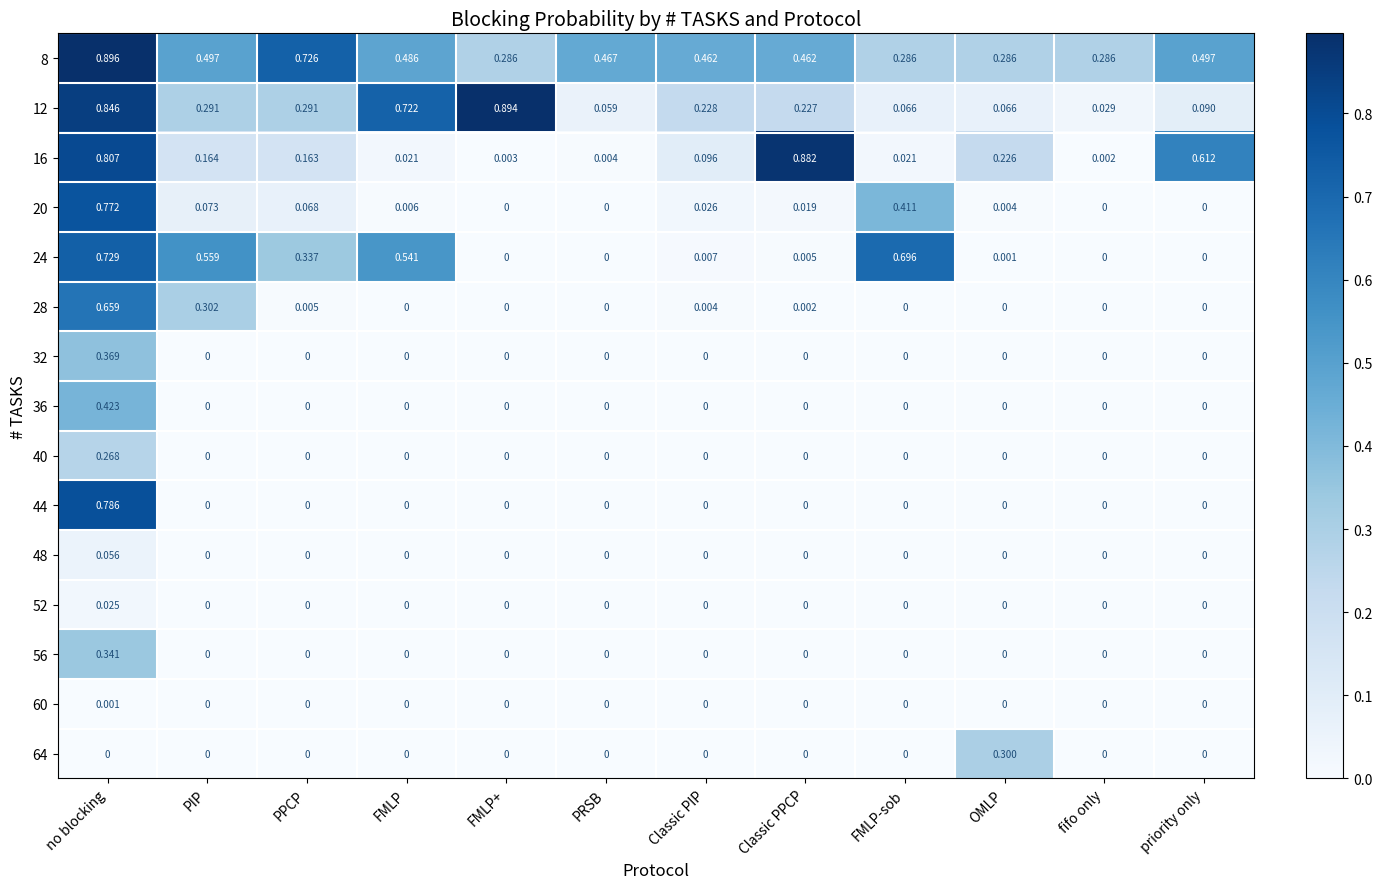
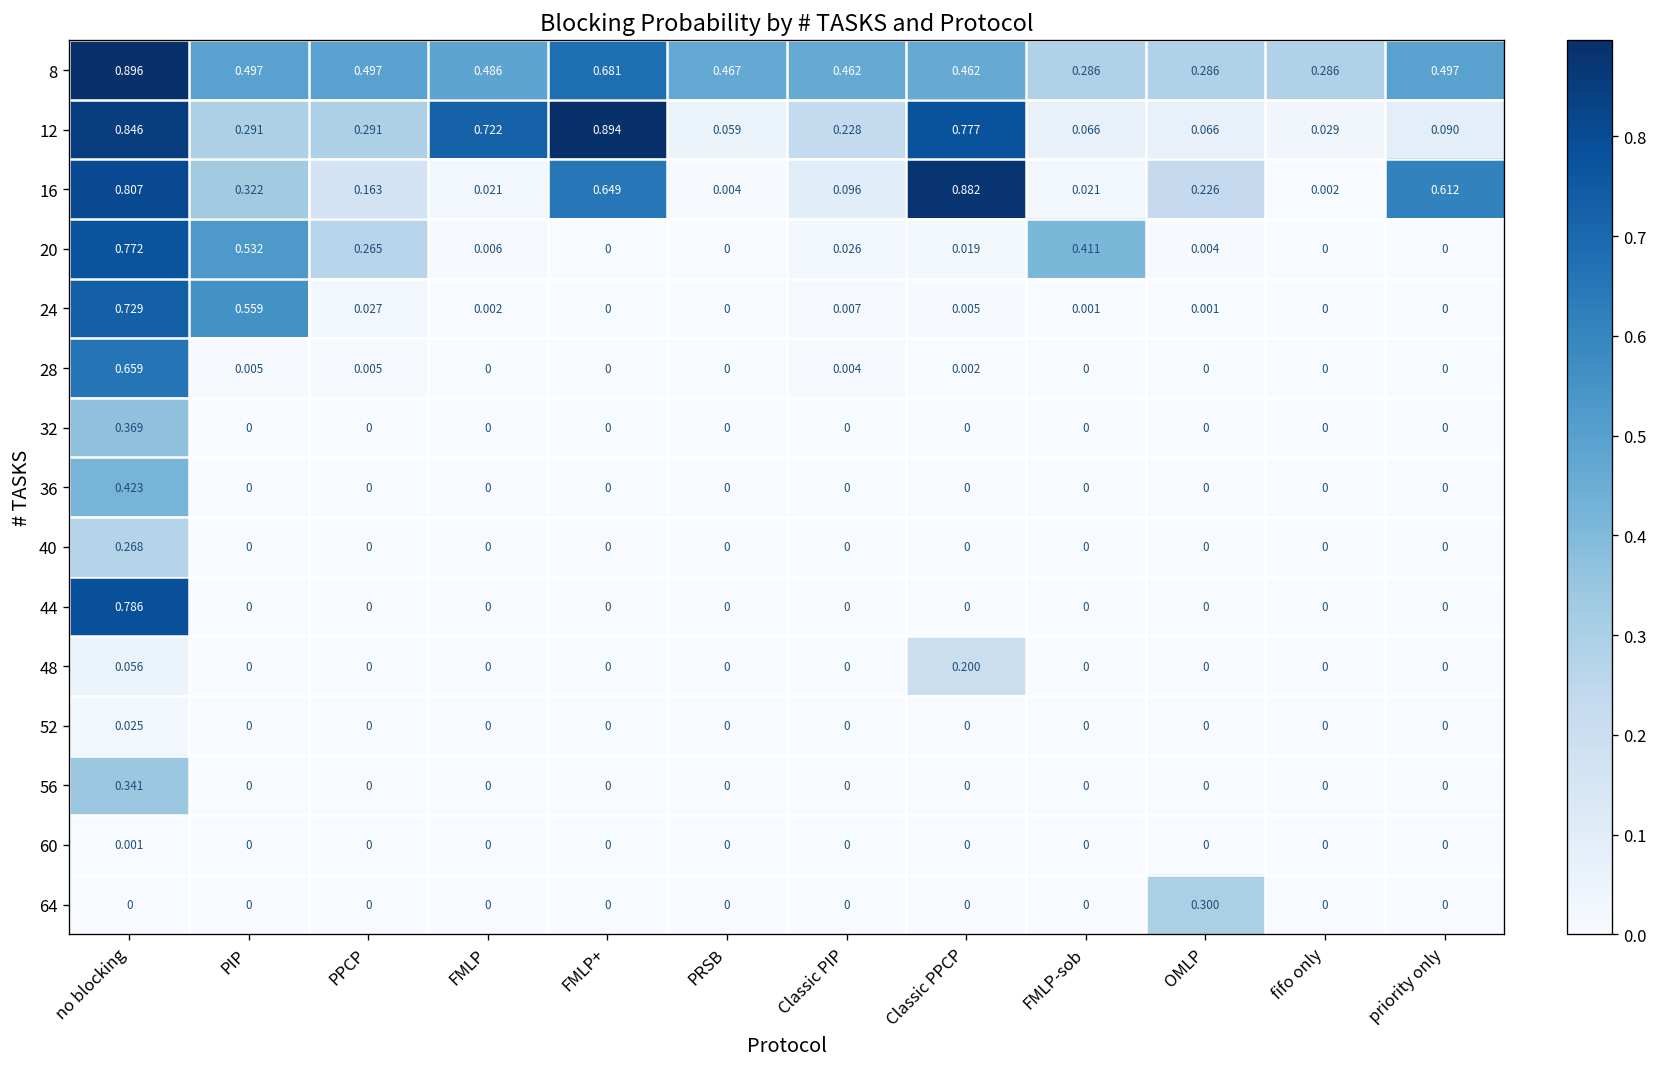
  {
    "8": {
      "no blocking": 0.896,
      "PIP": 0.497,
-     "PPCP": 0.726,
+     "PPCP": 0.497,
      "FMLP": 0.486,
-     "FMLP+": 0.286,
+     "FMLP+": 0.681,
      "PRSB": 0.467,
      "Classic PIP": 0.462,
      "Classic PPCP": 0.462,
      "FMLP-sob": 0.286,
      "OMLP": 0.286,
      "fifo only": 0.286,
      "priority only": 0.497
    },
    "12": {
      "no blocking": 0.846,
      "PIP": 0.291,
      "PPCP": 0.291,
      "FMLP": 0.722,
      "FMLP+": 0.894,
      "PRSB": 0.059,
      "Classic PIP": 0.228,
-     "Classic PPCP": 0.227,
+     "Classic PPCP": 0.777,
      "FMLP-sob": 0.066,
      "OMLP": 0.066,
      "fifo only": 0.029,
      "priority only": 0.090
    },
    "16": {
      "no blocking": 0.807,
-     "PIP": 0.164,
+     "PIP": 0.322,
      "PPCP": 0.163,
      "FMLP": 0.021,
-     "FMLP+": 0.003,
+     "FMLP+": 0.649,
      "PRSB": 0.004,
      "Classic PIP": 0.096,
      "Classic PPCP": 0.882,
      "FMLP-sob": 0.021,
      "OMLP": 0.226,
      "fifo only": 0.002,
      "priority only": 0.612
    },
    "20": {
      "no blocking": 0.772,
-     "PIP": 0.073,
-     "PPCP": 0.068,
+     "PIP": 0.532,
+     "PPCP": 0.265,
      "FMLP": 0.006,
      "FMLP+": 0,
      "PRSB": 0,
      "Classic PIP": 0.026,
      "Classic PPCP": 0.019,
      "FMLP-sob": 0.411,
      "OMLP": 0.004,
      "fifo only": 0,
      "priority only": 0
    },
    "24": {
      "no blocking": 0.729,
      "PIP": 0.559,
-     "PPCP": 0.337,
-     "FMLP": 0.541,
+     "PPCP": 0.027,
+     "FMLP": 0.002,
      "FMLP+": 0,
      "PRSB": 0,
      "Classic PIP": 0.007,
      "Classic PPCP": 0.005,
-     "FMLP-sob": 0.696,
+     "FMLP-sob": 0.001,
      "OMLP": 0.001,
      "fifo only": 0,
      "priority only": 0
    },
    "28": {
      "no blocking": 0.659,
-     "PIP": 0.302,
+     "PIP": 0.005,
      "PPCP": 0.005,
      "FMLP": 0,
      "FMLP+": 0,
      "PRSB": 0,
      "Classic PIP": 0.004,
      "Classic PPCP": 0.002,
      "FMLP-sob": 0,
      "OMLP": 0,
      "fifo only": 0,
      "priority only": 0
    },
    "32": {
      "no blocking": 0.369,
      "PIP": 0,
      "PPCP": 0,
      "FMLP": 0,
      "FMLP+": 0,
      "PRSB": 0,
      "Classic PIP": 0,
      "Classic PPCP": 0,
      "FMLP-sob": 0,
      "OMLP": 0,
      "fifo only": 0,
      "priority only": 0
    },
    "36": {
      "no blocking": 0.423,
      "PIP": 0,
      "PPCP": 0,
      "FMLP": 0,
      "FMLP+": 0,
      "PRSB": 0,
      "Classic PIP": 0,
      "Classic PPCP": 0,
      "FMLP-sob": 0,
      "OMLP": 0,
      "fifo only": 0,
      "priority only": 0
    },
    "40": {
      "no blocking": 0.268,
      "PIP": 0,
      "PPCP": 0,
      "FMLP": 0,
      "FMLP+": 0,
      "PRSB": 0,
      "Classic PIP": 0,
      "Classic PPCP": 0,
      "FMLP-sob": 0,
      "OMLP": 0,
      "fifo only": 0,
      "priority only": 0
    },
    "44": {
      "no blocking": 0.786,
      "PIP": 0,
      "PPCP": 0,
      "FMLP": 0,
      "FMLP+": 0,
      "PRSB": 0,
      "Classic PIP": 0,
      "Classic PPCP": 0,
      "FMLP-sob": 0,
      "OMLP": 0,
      "fifo only": 0,
      "priority only": 0
    },
    "48": {
      "no blocking": 0.056,
      "PIP": 0,
      "PPCP": 0,
      "FMLP": 0,
      "FMLP+": 0,
      "PRSB": 0,
      "Classic PIP": 0,
-     "Classic PPCP": 0,
+     "Classic PPCP": 0.200,
      "FMLP-sob": 0,
      "OMLP": 0,
      "fifo only": 0,
      "priority only": 0
    },
    "52": {
      "no blocking": 0.025,
      "PIP": 0,
      "PPCP": 0,
      "FMLP": 0,
      "FMLP+": 0,
      "PRSB": 0,
      "Classic PIP": 0,
      "Classic PPCP": 0,
      "FMLP-sob": 0,
      "OMLP": 0,
      "fifo only": 0,
      "priority only": 0
    },
    "56": {
      "no blocking": 0.341,
      "PIP": 0,
      "PPCP": 0,
      "FMLP": 0,
      "FMLP+": 0,
      "PRSB": 0,
      "Classic PIP": 0,
      "Classic PPCP": 0,
      "FMLP-sob": 0,
      "OMLP": 0,
      "fifo only": 0,
      "priority only": 0
    },
    "60": {
      "no blocking": 0.001,
      "PIP": 0,
      "PPCP": 0,
      "FMLP": 0,
      "FMLP+": 0,
      "PRSB": 0,
      "Classic PIP": 0,
      "Classic PPCP": 0,
      "FMLP-sob": 0,
      "OMLP": 0,
      "fifo only": 0,
      "priority only": 0
    },
    "64": {
      "no blocking": 0,
      "PIP": 0,
      "PPCP": 0,
      "FMLP": 0,
      "FMLP+": 0,
      "PRSB": 0,
      "Classic PIP": 0,
      "Classic PPCP": 0,
      "FMLP-sob": 0,
      "OMLP": 0.300,
      "fifo only": 0,
      "priority only": 0
    }
  }
